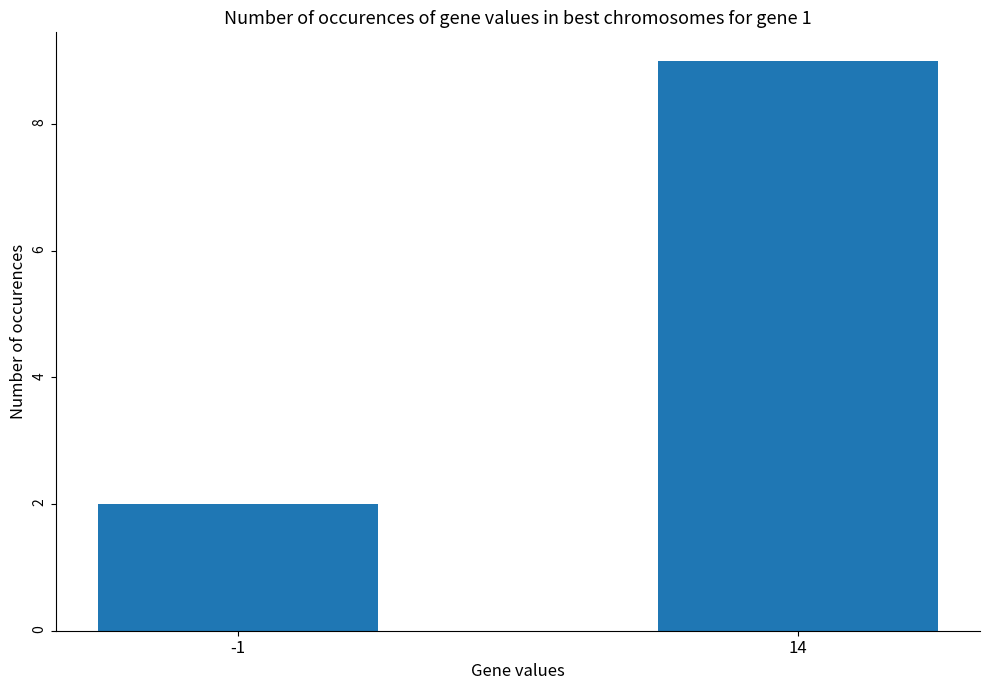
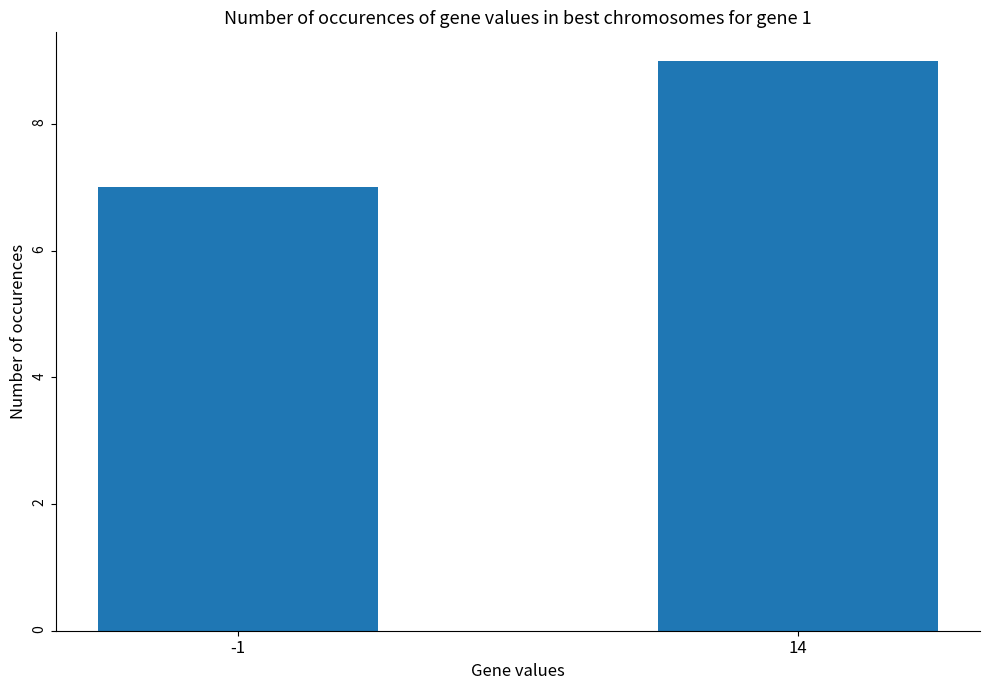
  {
-   "-1": 2,
+   "-1": 7,
    "14": 9
  }
